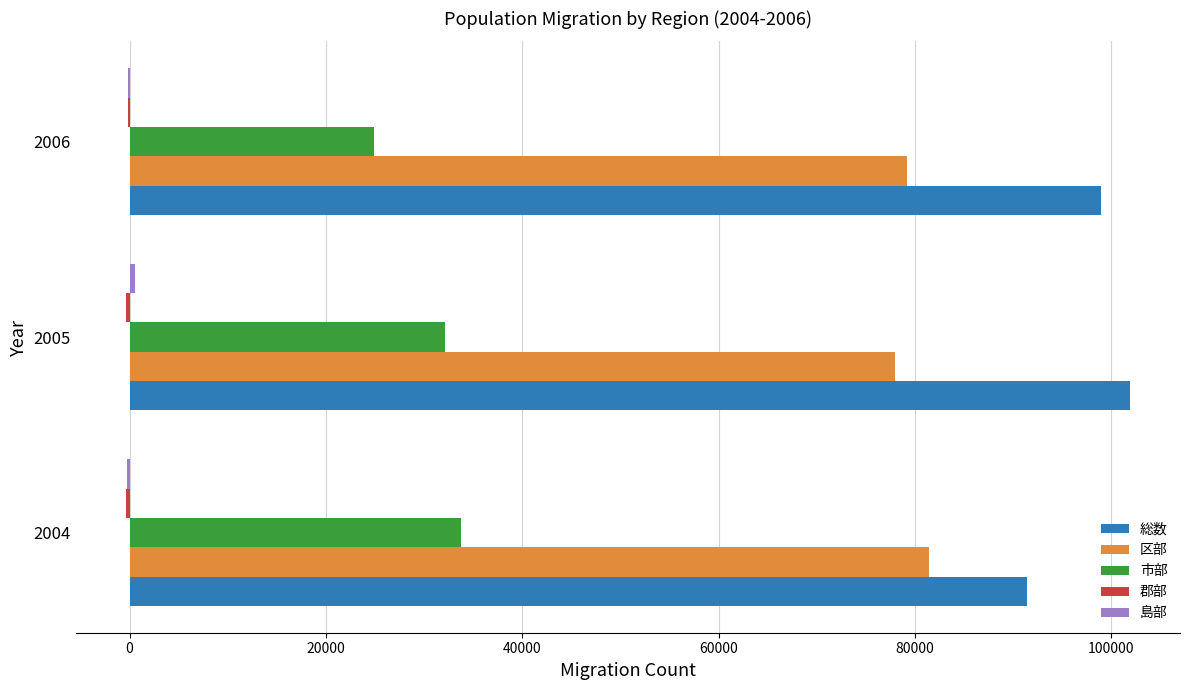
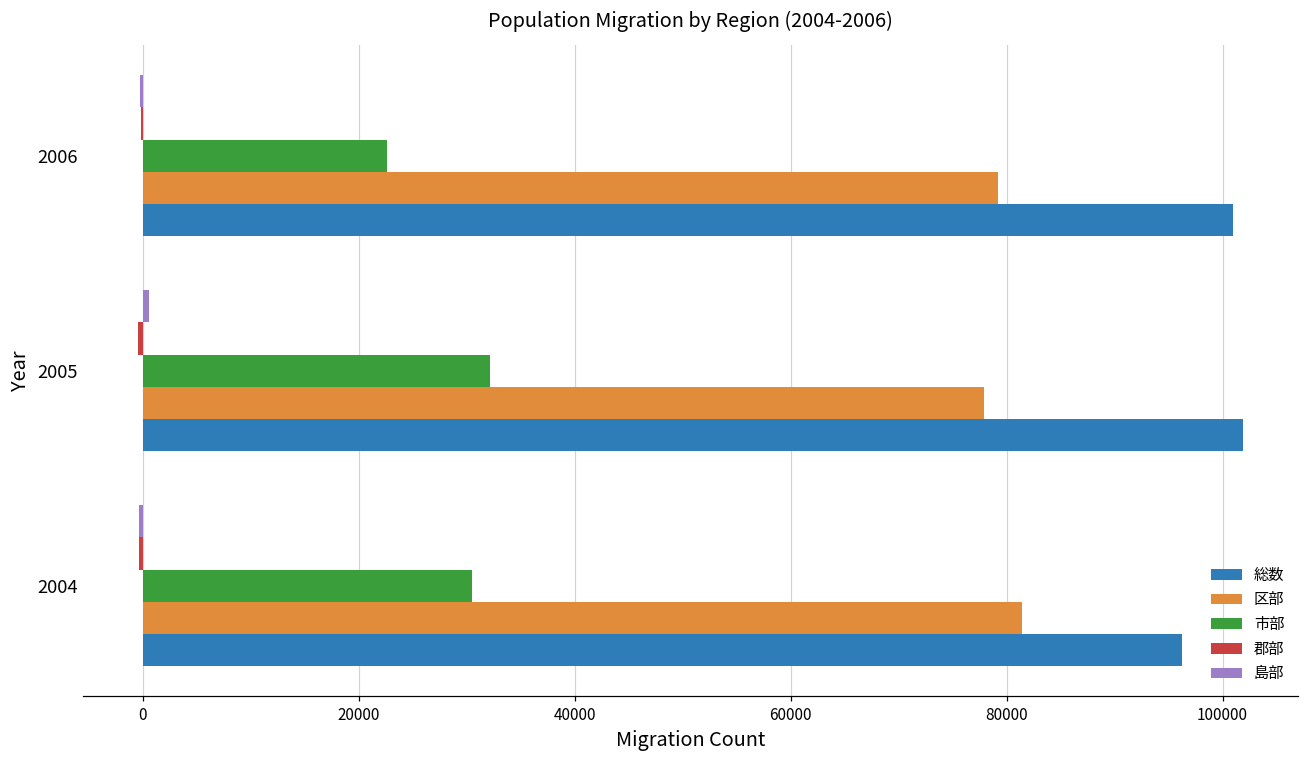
  {
    "総数": {
-     "2006": 99000,
+     "2006": 101000,
      "2005": 102000,
-     "2004": 91000
+     "2004": 96000
    },
    "区部": {
      "2006": 79000,
      "2005": 78000,
      "2004": 81000
    },
    "市部": {
-     "2006": 25000,
+     "2006": 23000,
      "2005": 32000,
-     "2004": 34000
+     "2004": 30000
    },
    "郡部": {
      "2005": 0,
      "2004": 0
    },
    "島部": {
      "2005": 1000,
      "2004": 0
    }
  }
